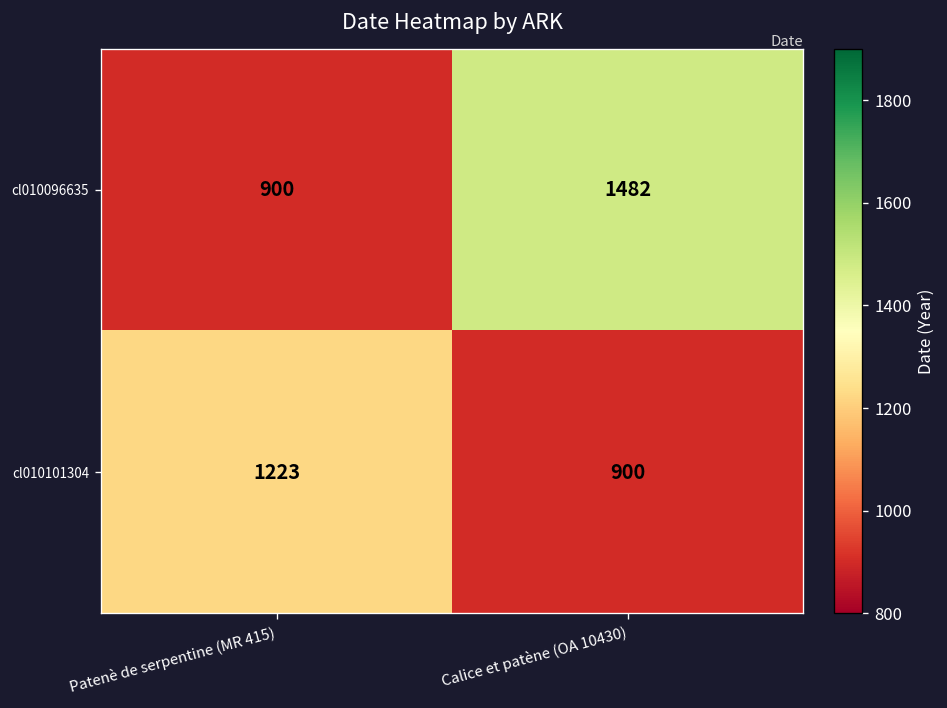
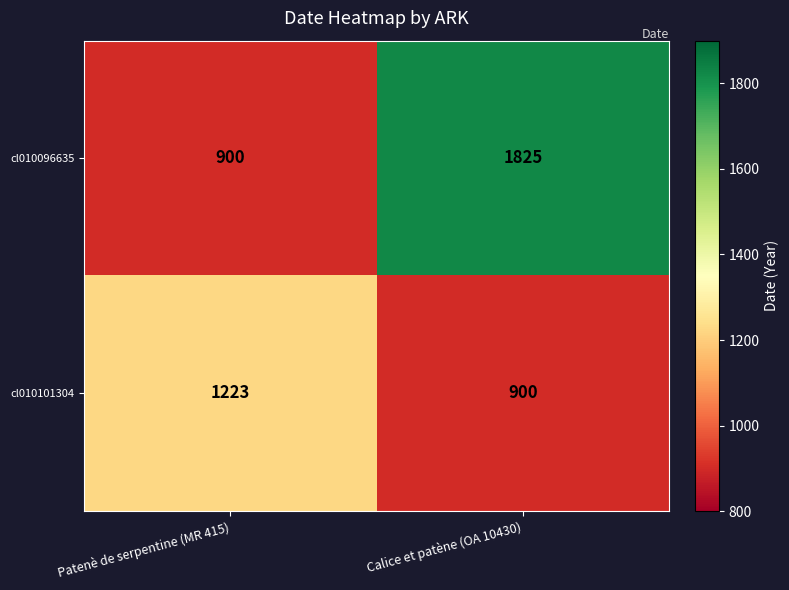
  {
    "cl010096635": {
      "Patenè de serpentine (MR 415)": 900,
-     "Calice et patène (OA 10430)": 1482
+     "Calice et patène (OA 10430)": 1825
    },
    "cl010101304": {
      "Patenè de serpentine (MR 415)": 1223,
      "Calice et patène (OA 10430)": 900
    }
  }
